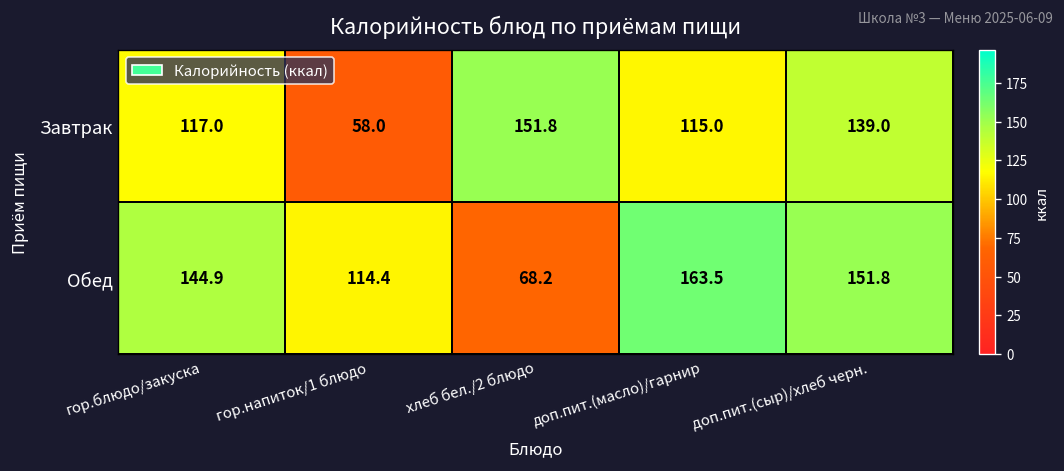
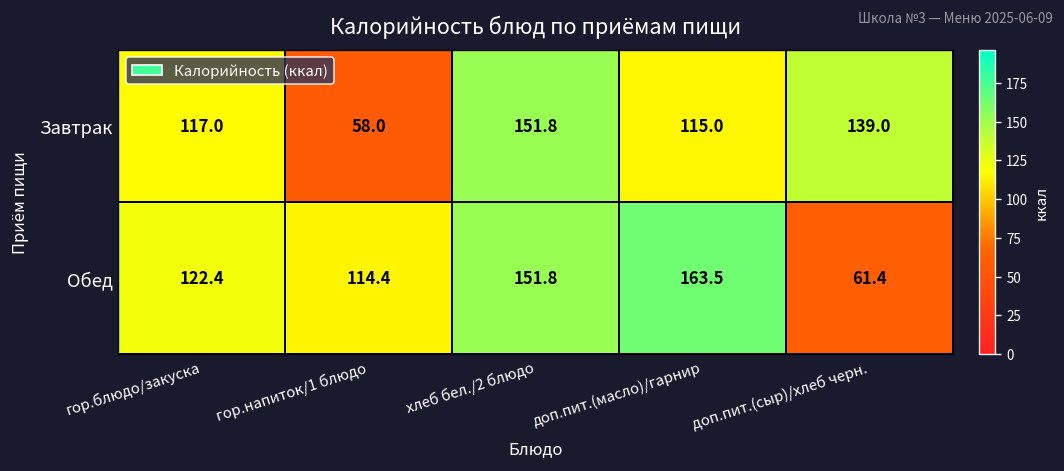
  {
    "Завтрак": {
      "гор.блюдо/закуска": 117.0,
      "гор.напиток/1 блюдо": 58.0,
      "хлеб бел./2 блюдо": 151.8,
      "доп.пит.(масло)/гарнир": 115.0,
      "доп.пит.(сыр)/хлеб черн.": 139.0
    },
    "Обед": {
-     "гор.блюдо/закуска": 144.9,
+     "гор.блюдо/закуска": 122.4,
      "гор.напиток/1 блюдо": 114.4,
-     "хлеб бел./2 блюдо": 68.2,
+     "хлеб бел./2 блюдо": 151.8,
      "доп.пит.(масло)/гарнир": 163.5,
-     "доп.пит.(сыр)/хлеб черн.": 151.8
+     "доп.пит.(сыр)/хлеб черн.": 61.4
    }
  }
